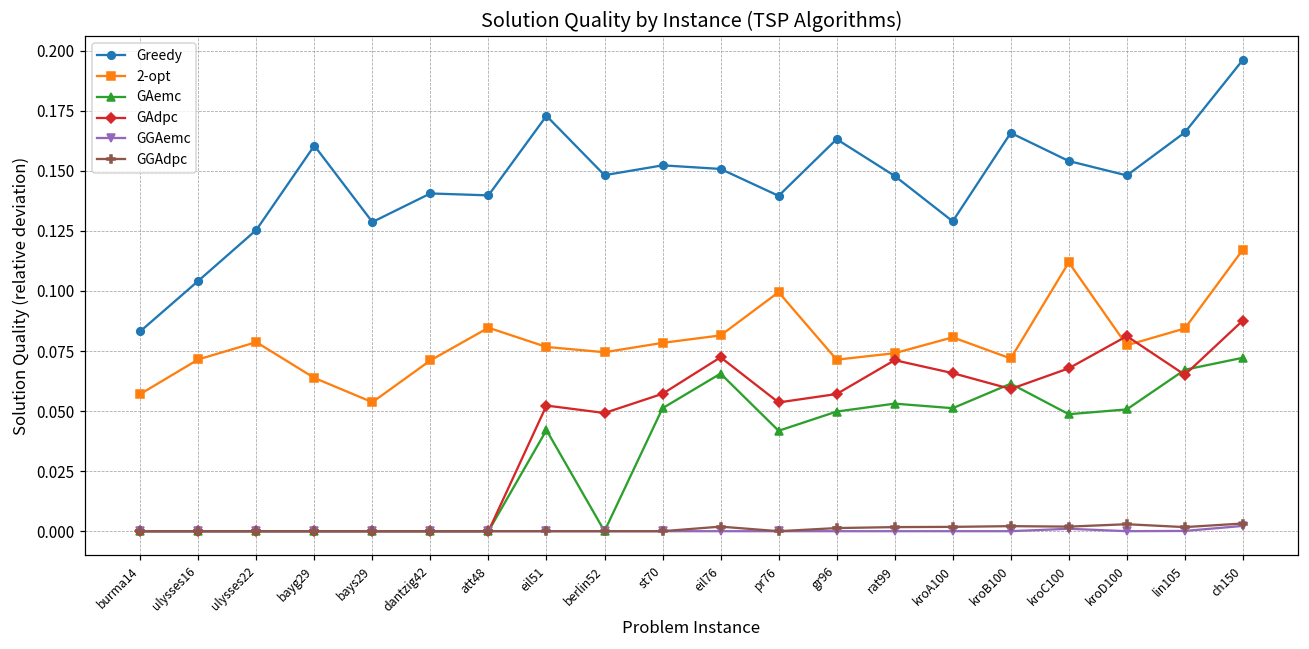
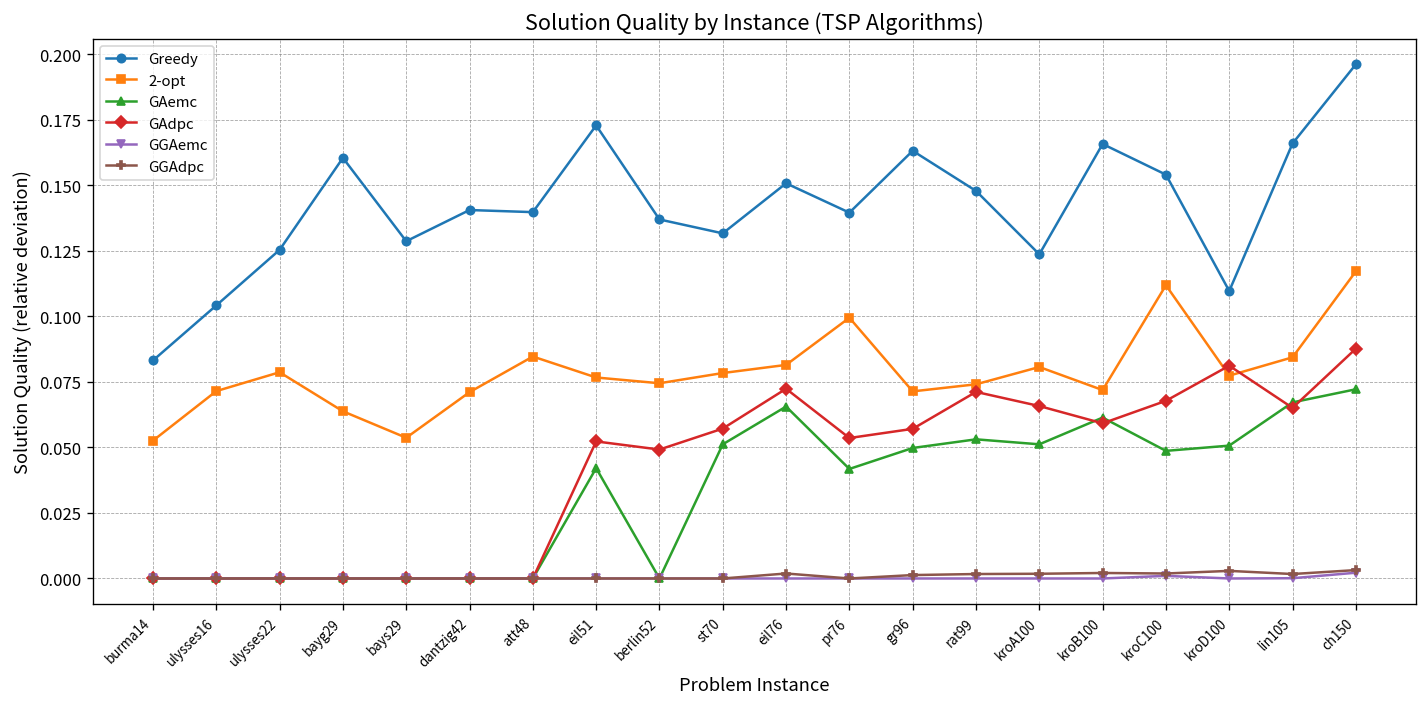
  {
    "Greedy": {
      "burma14": 0.083,
      "ulysses16": 0.104,
      "ulysses22": 0.125,
      "bayg29": 0.161,
      "bays29": 0.129,
      "dantzig42": 0.141,
      "att48": 0.140,
      "eil51": 0.173,
-     "berlin52": 0.148,
-     "st70": 0.152,
+     "berlin52": 0.137,
+     "st70": 0.132,
      "eil76": 0.151,
      "pr76": 0.140,
      "gr96": 0.163,
      "rat99": 0.148,
-     "kroA100": 0.129,
+     "kroA100": 0.124,
      "kroB100": 0.166,
      "kroC100": 0.154,
-     "kroD100": 0.148,
+     "kroD100": 0.110,
      "lin105": 0.166,
      "ch150": 0.196
    },
    "2-opt": {
-     "burma14": 0.057,
+     "burma14": 0.053,
      "ulysses16": 0.072,
      "ulysses22": 0.079,
      "bayg29": 0.064,
      "bays29": 0.054,
      "dantzig42": 0.071,
      "att48": 0.085,
      "eil51": 0.077,
      "berlin52": 0.075,
      "st70": 0.078,
      "eil76": 0.082,
      "pr76": 0.100,
      "gr96": 0.071,
      "rat99": 0.074,
      "kroA100": 0.081,
      "kroB100": 0.072,
      "kroC100": 0.112,
      "kroD100": 0.077,
      "lin105": 0.084,
      "ch150": 0.117
    },
    "GAemc": {
      "eil51": 0.042,
      "st70": 0.051,
      "eil76": 0.066,
      "pr76": 0.042,
      "gr96": 0.050,
      "rat99": 0.053,
      "kroA100": 0.051,
      "kroB100": 0.061,
      "kroC100": 0.049,
      "kroD100": 0.051,
      "lin105": 0.067,
      "ch150": 0.072
    },
    "GAdpc": {
      "eil51": 0.052,
      "berlin52": 0.049,
      "st70": 0.057,
      "eil76": 0.072,
      "pr76": 0.054,
      "gr96": 0.057,
      "rat99": 0.071,
      "kroA100": 0.066,
      "kroB100": 0.059,
      "kroC100": 0.068,
      "kroD100": 0.081,
      "lin105": 0.065,
      "ch150": 0.088
    },
    "GGAemc": {
      "eil76": 0.000,
      "gr96": 0.000,
      "rat99": 0.000,
      "kroA100": 0.000,
      "kroB100": 0.000,
      "kroD100": 0.000,
      "lin105": 0.000
    },
    "GGAdpc": {
      "eil76": 0.002,
      "gr96": 0.001,
      "rat99": 0.002,
      "kroA100": 0.002,
      "kroB100": 0.002,
      "kroD100": 0.003,
      "lin105": 0.002
    }
  }
